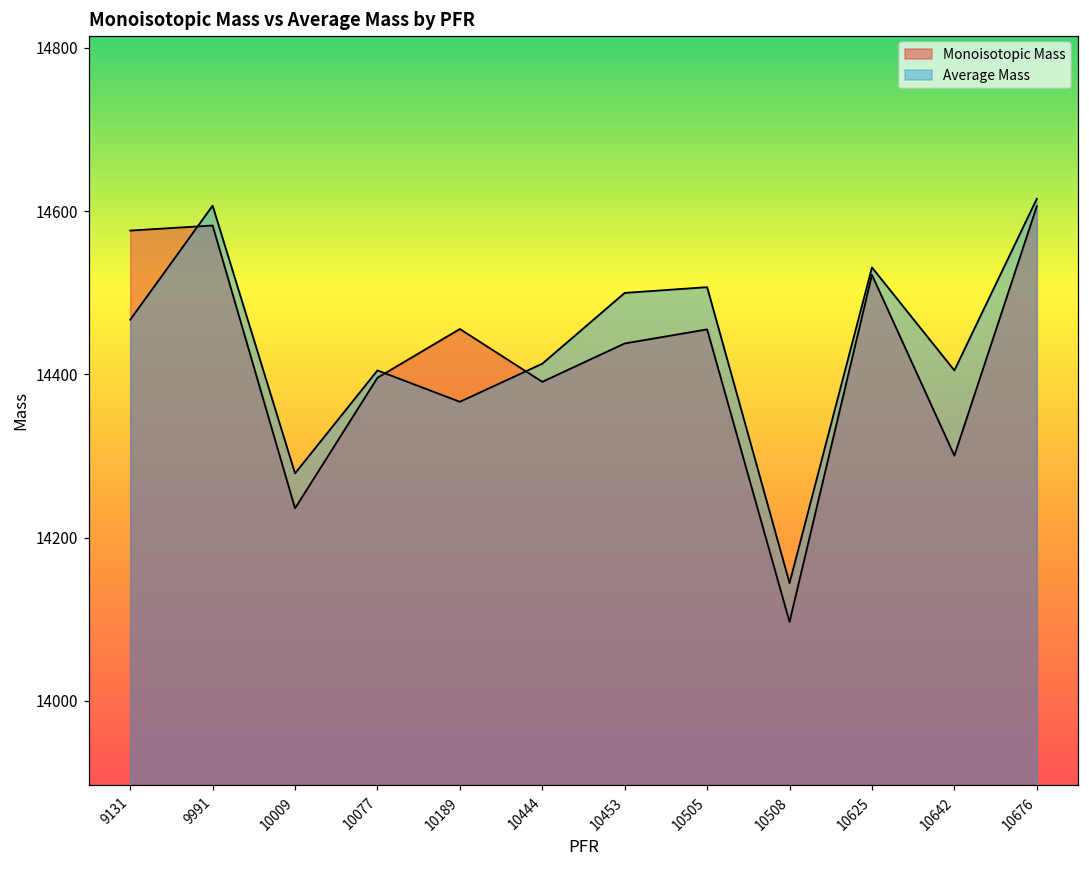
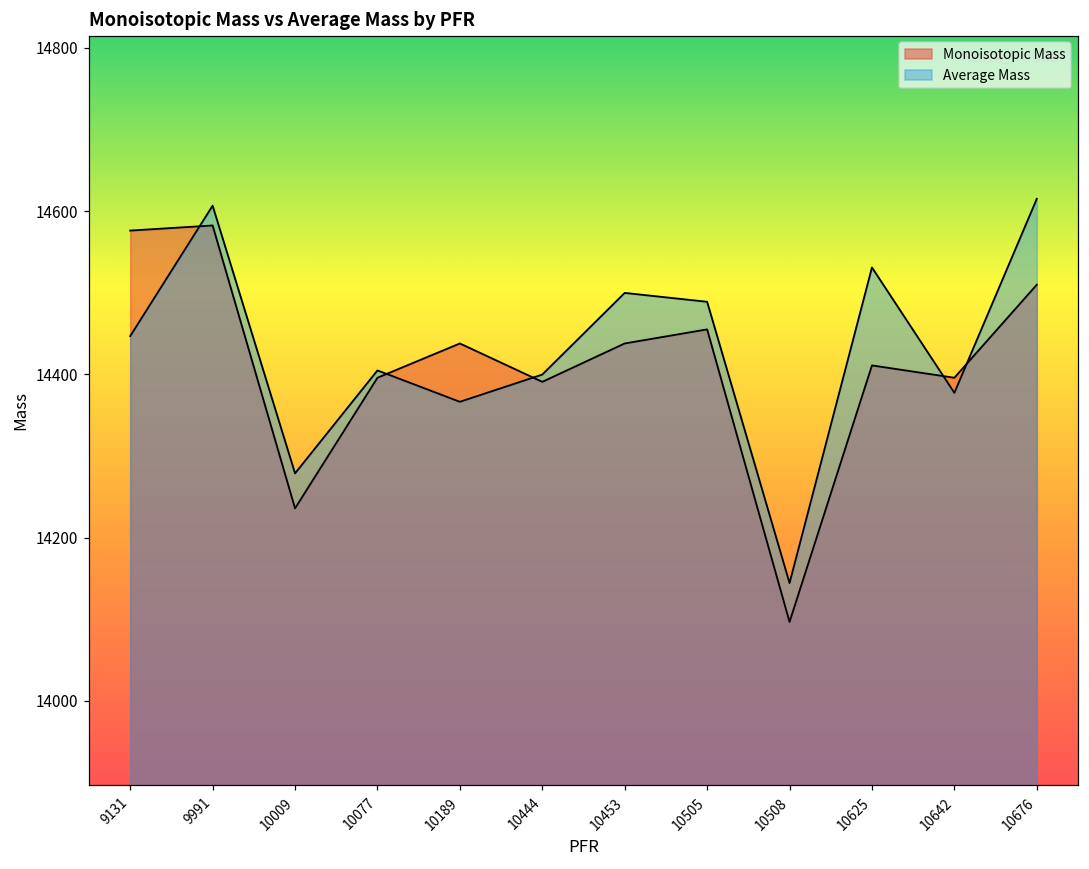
  {
    "Monoisotopic Mass": {
      "9131": 14580,
      "9991": 14580,
      "10009": 14240,
      "10077": 14400,
-     "10189": 14460,
+     "10189": 14440,
      "10444": 14390,
      "10453": 14440,
      "10505": 14460,
      "10508": 14100,
-     "10625": 14520,
-     "10642": 14300,
-     "10676": 14610
+     "10625": 14410,
+     "10642": 14400,
+     "10676": 14510
    },
    "Average Mass": {
-     "9131": 14470,
+     "9131": 14450,
      "9991": 14610,
      "10009": 14280,
      "10077": 14400,
      "10189": 14370,
-     "10444": 14410,
+     "10444": 14400,
      "10453": 14500,
-     "10505": 14510,
+     "10505": 14490,
      "10508": 14140,
      "10625": 14530,
-     "10642": 14400,
+     "10642": 14380,
      "10676": 14610
    }
  }
